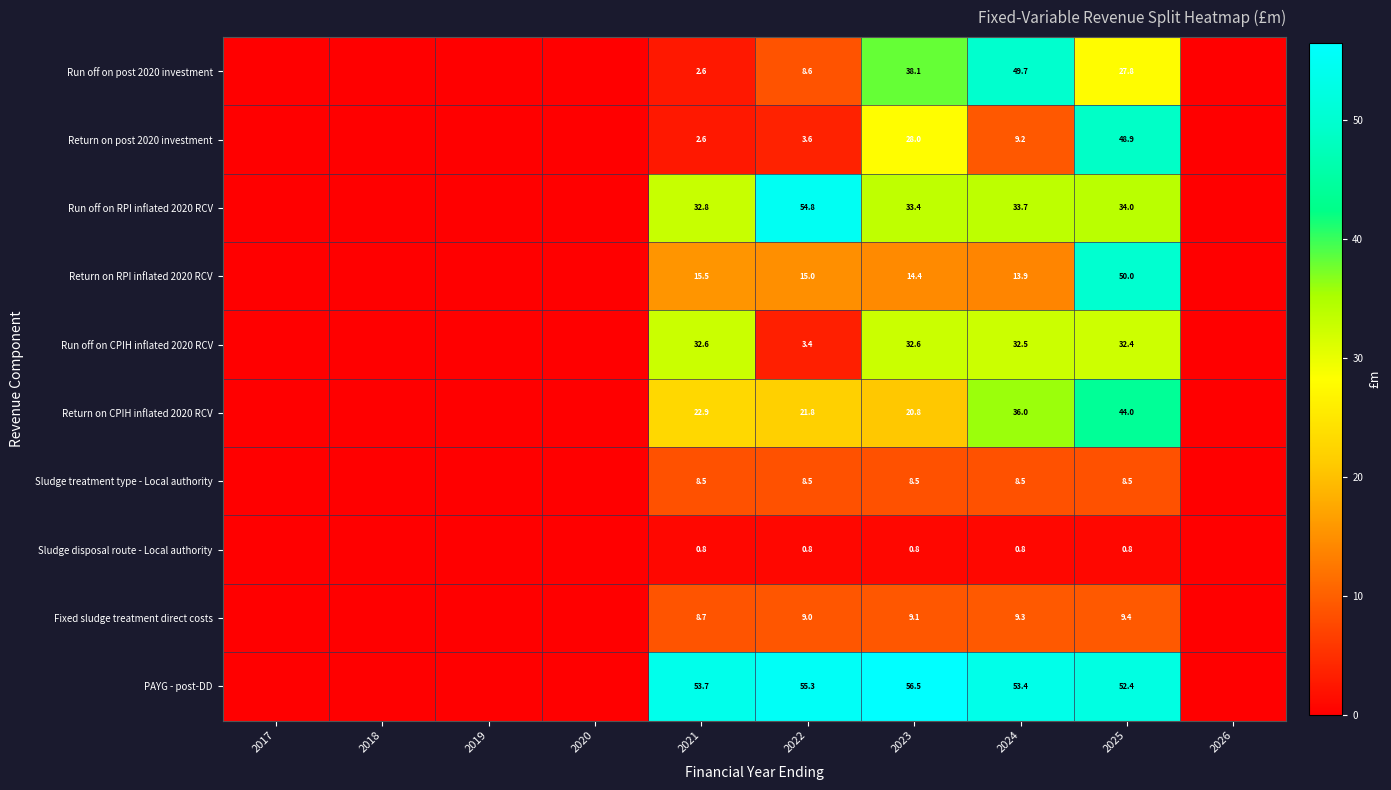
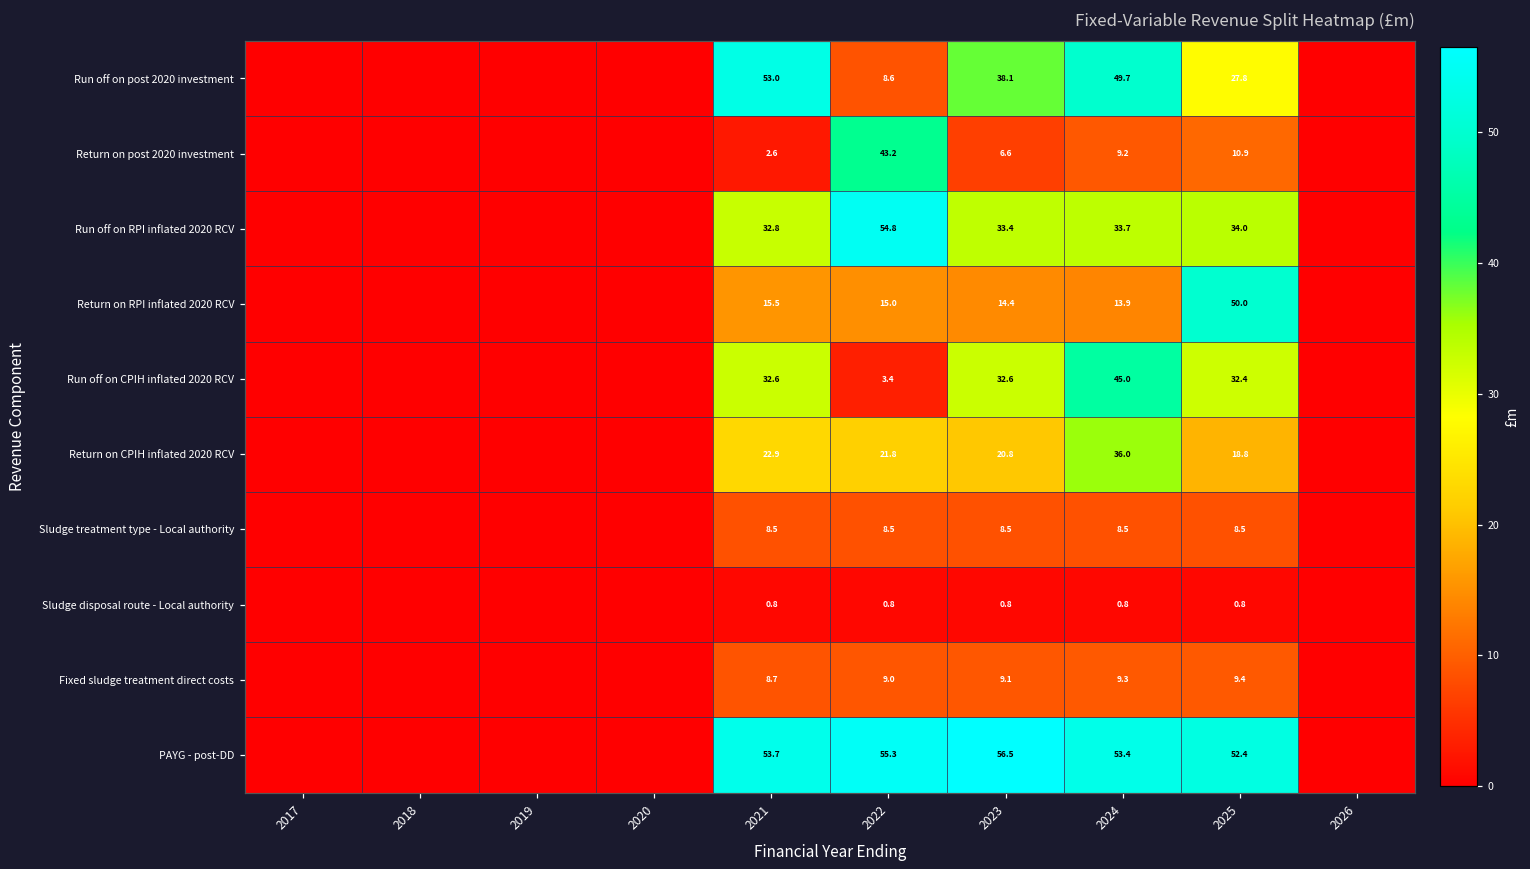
  {
    "Run off on post 2020 investment": {
-     "2021": 2.6,
+     "2021": 53.0,
      "2022": 8.6,
      "2023": 38.1,
      "2024": 49.7,
      "2025": 27.8
    },
    "Return on post 2020 investment": {
      "2021": 2.6,
-     "2022": 3.6,
-     "2023": 28.0,
+     "2022": 43.2,
+     "2023": 6.6,
      "2024": 9.2,
-     "2025": 48.9
+     "2025": 10.9
    },
    "Run off on RPI inflated 2020 RCV": {
      "2021": 32.8,
      "2022": 54.8,
      "2023": 33.4,
      "2024": 33.7,
      "2025": 34.0
    },
    "Return on RPI inflated 2020 RCV": {
      "2021": 15.5,
      "2022": 15.0,
      "2023": 14.4,
      "2024": 13.9,
      "2025": 50.0
    },
    "Run off on CPIH inflated 2020 RCV": {
      "2021": 32.6,
      "2022": 3.4,
      "2023": 32.6,
-     "2024": 32.5,
+     "2024": 45.0,
      "2025": 32.4
    },
    "Return on CPIH inflated 2020 RCV": {
      "2021": 22.9,
      "2022": 21.8,
      "2023": 20.8,
      "2024": 36.0,
-     "2025": 44.0
+     "2025": 18.8
    },
    "Sludge treatment type - Local authority": {
      "2021": 8.5,
      "2022": 8.5,
      "2023": 8.5,
      "2024": 8.5,
      "2025": 8.5
    },
    "Sludge disposal route - Local authority": {
      "2021": 0.8,
      "2022": 0.8,
      "2023": 0.8,
      "2024": 0.8,
      "2025": 0.8
    },
    "Fixed sludge treatment direct costs": {
      "2021": 8.7,
      "2022": 9.0,
      "2023": 9.1,
      "2024": 9.3,
      "2025": 9.4
    },
    "PAYG - post-DD": {
      "2021": 53.7,
      "2022": 55.3,
      "2023": 56.5,
      "2024": 53.4,
      "2025": 52.4
    }
  }
